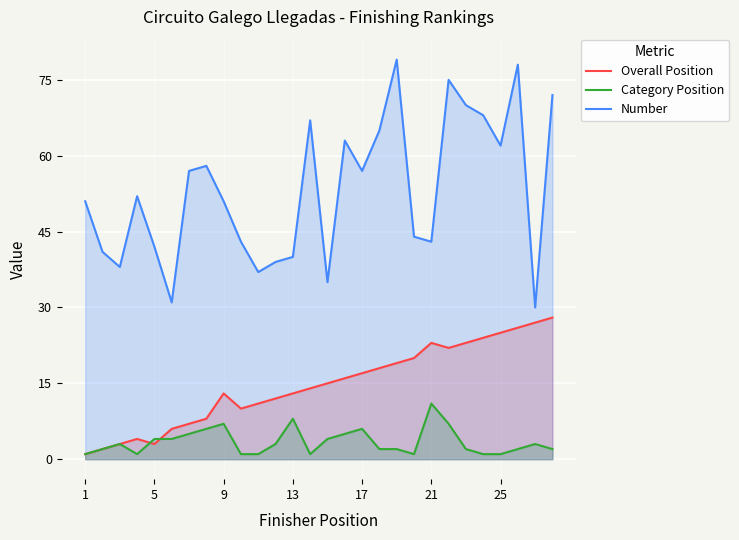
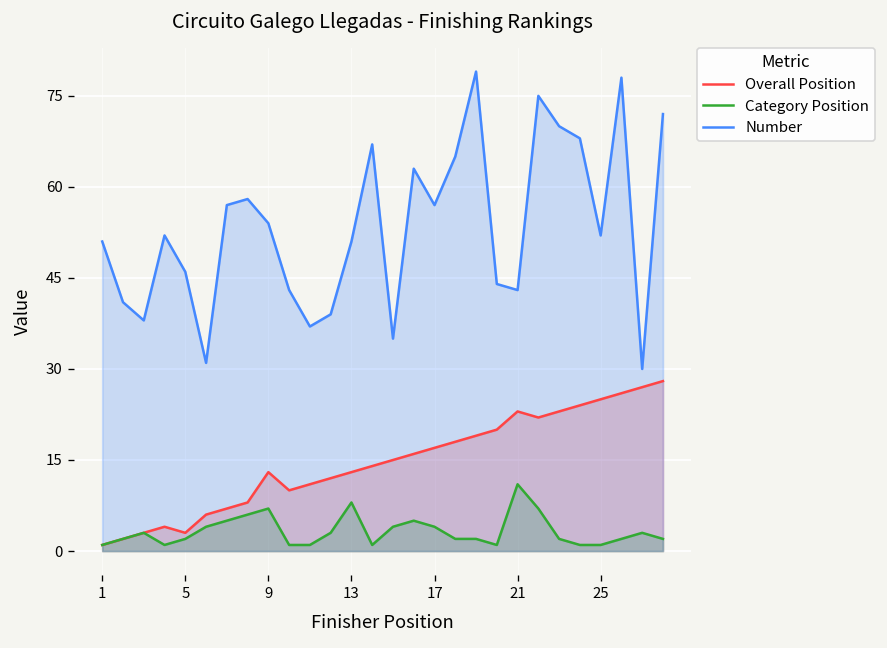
  {
    "Overall Position": {
      "5": 3,
      "9": 13,
      "13": 13,
      "17": 17,
      "21": 23,
      "25": 25
    },
    "Category Position": {
-     "5": 4,
+     "5": 2,
      "9": 7,
      "13": 8,
-     "17": 6,
+     "17": 4,
      "21": 11,
      "25": 1
    },
    "Number": {
      "1": 51,
-     "5": 42,
-     "9": 51,
-     "13": 40,
+     "5": 46,
+     "9": 54,
+     "13": 51,
      "17": 57,
      "21": 43,
-     "25": 62
+     "25": 52
    }
  }
